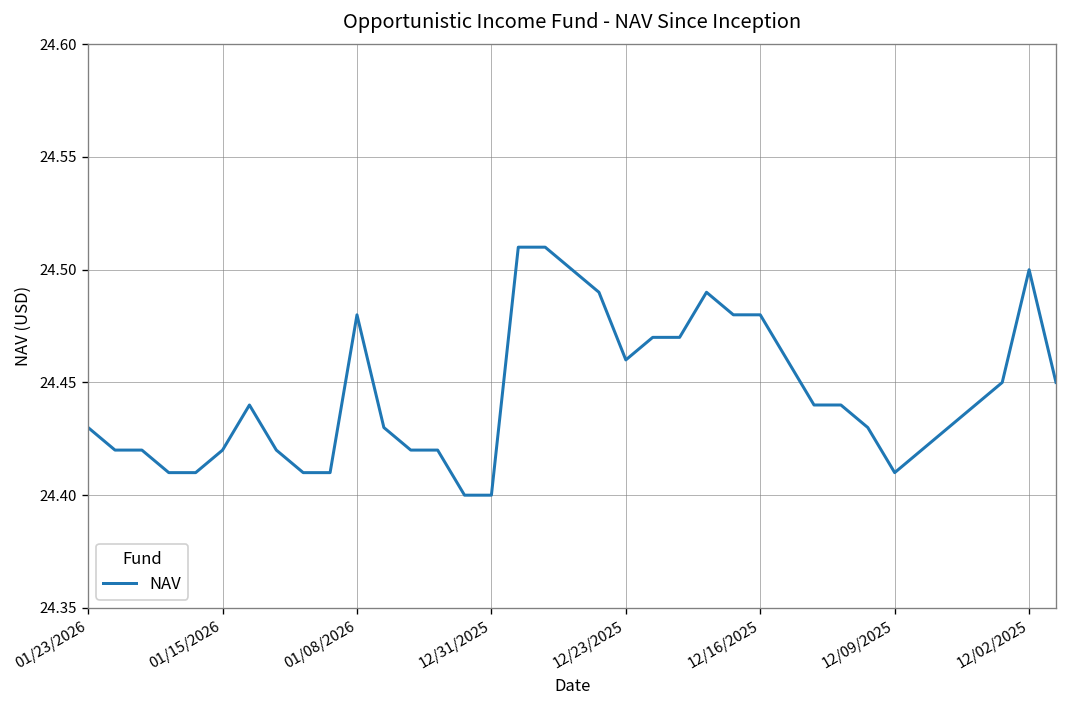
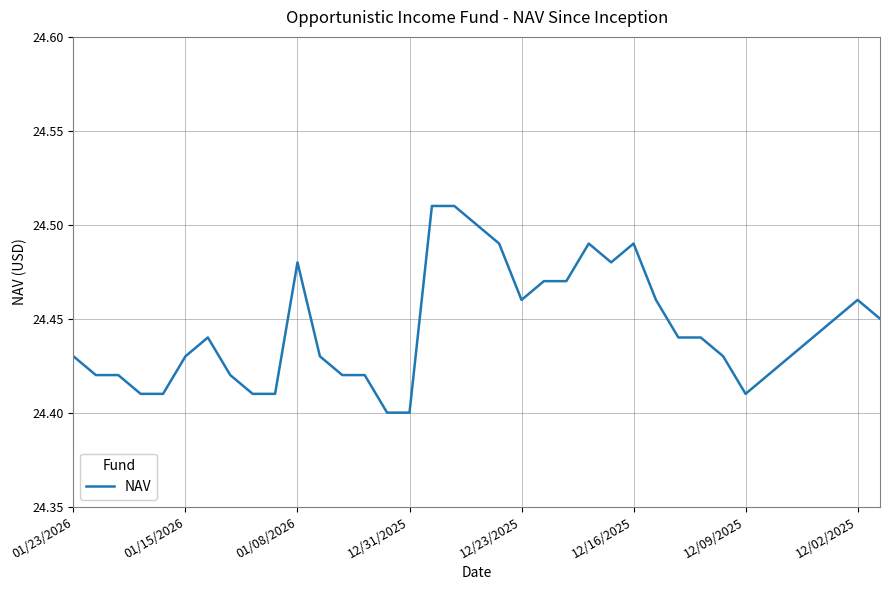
  {
    "01/23/2026": 24.43,
-   "01/15/2026": 24.42,
+   "01/15/2026": 24.43,
    "01/08/2026": 24.48,
    "12/31/2025": 24.40,
    "12/23/2025": 24.46,
-   "12/16/2025": 24.48,
+   "12/16/2025": 24.49,
    "12/09/2025": 24.41,
-   "12/02/2025": 24.50
+   "12/02/2025": 24.46
  }
